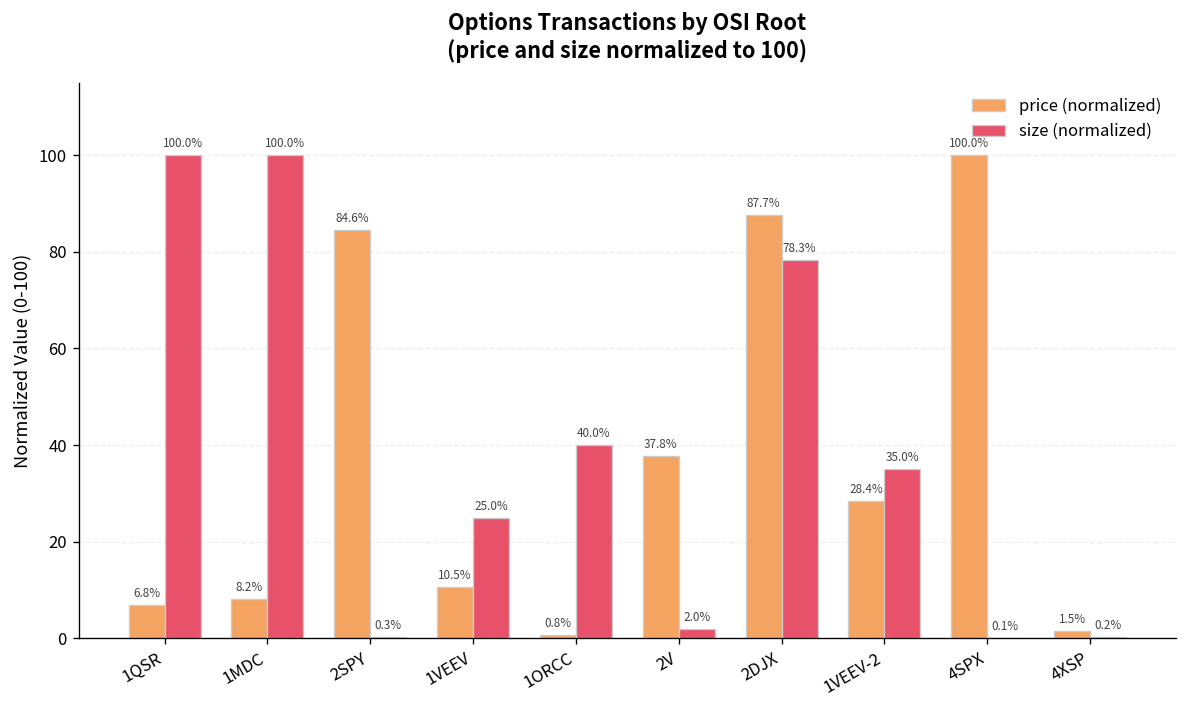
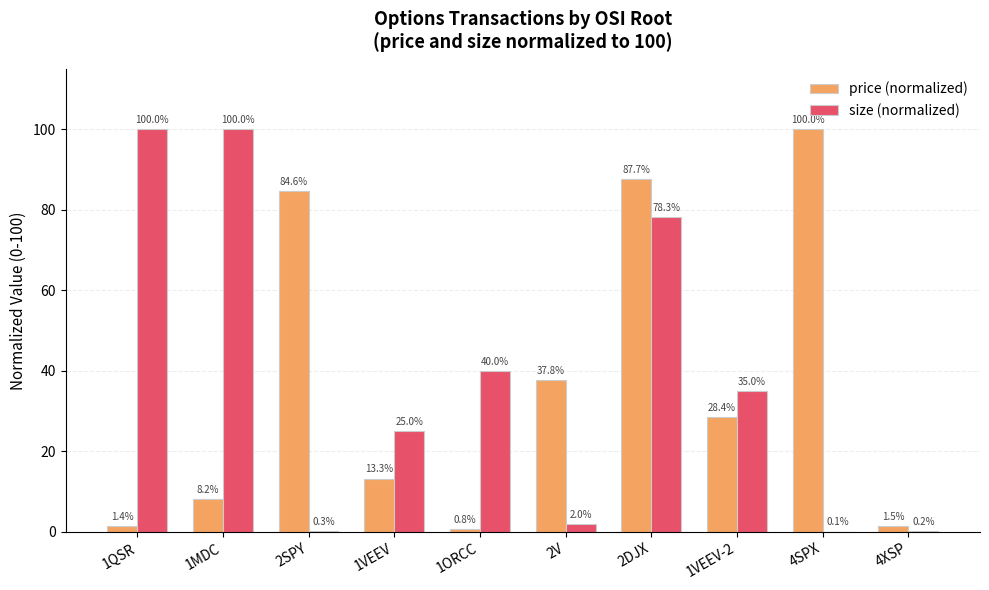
  {
    "price (normalized)": {
-     "1QSR": "6.8%",
+     "1QSR": "1.4%",
      "1MDC": "8.2%",
      "2SPY": "84.6%",
-     "1VEEV": "10.5%",
+     "1VEEV": "13.3%",
      "1ORCC": "0.8%",
      "2V": "37.8%",
      "2DJX": "87.7%",
      "1VEEV-2": "28.4%",
      "4SPX": "100.0%",
      "4XSP": "1.5%"
    },
    "size (normalized)": {
      "1QSR": "100.0%",
      "1MDC": "100.0%",
      "2SPY": "0.3%",
      "1VEEV": "25.0%",
      "1ORCC": "40.0%",
      "2V": "2.0%",
      "2DJX": "78.3%",
      "1VEEV-2": "35.0%",
      "4SPX": "0.1%",
      "4XSP": "0.2%"
    }
  }
